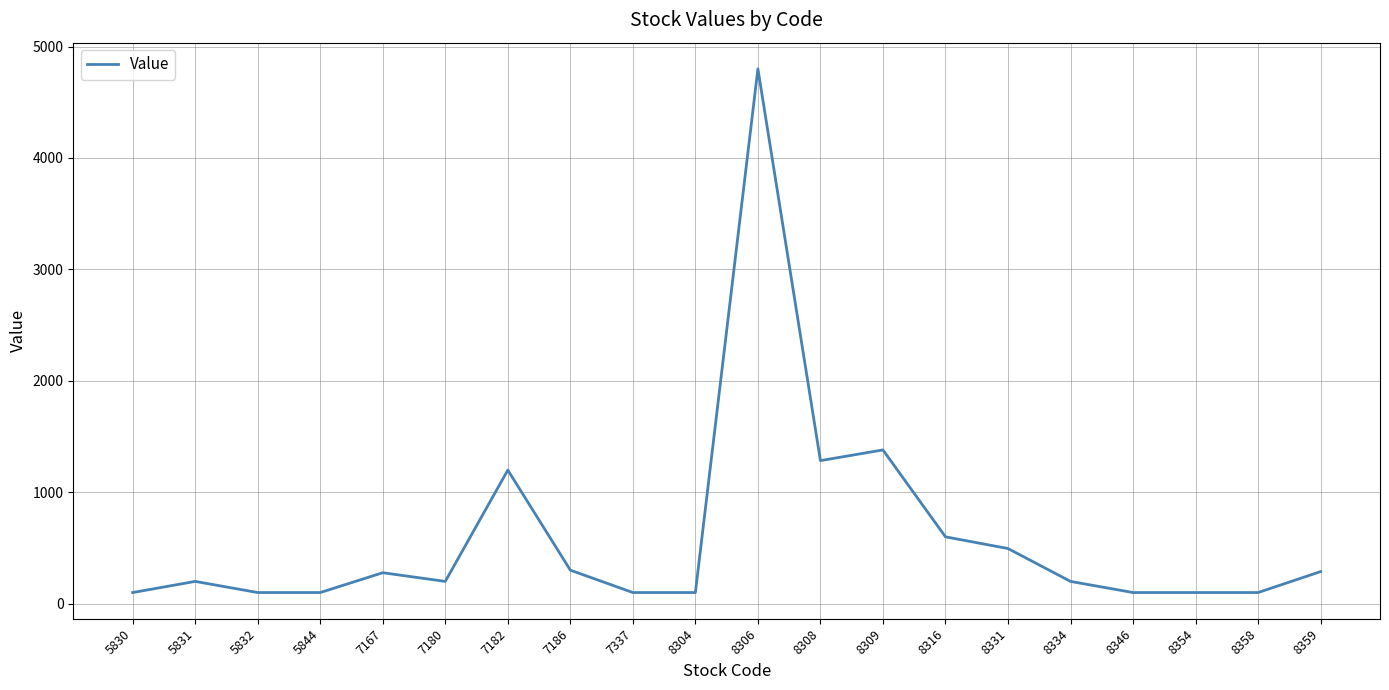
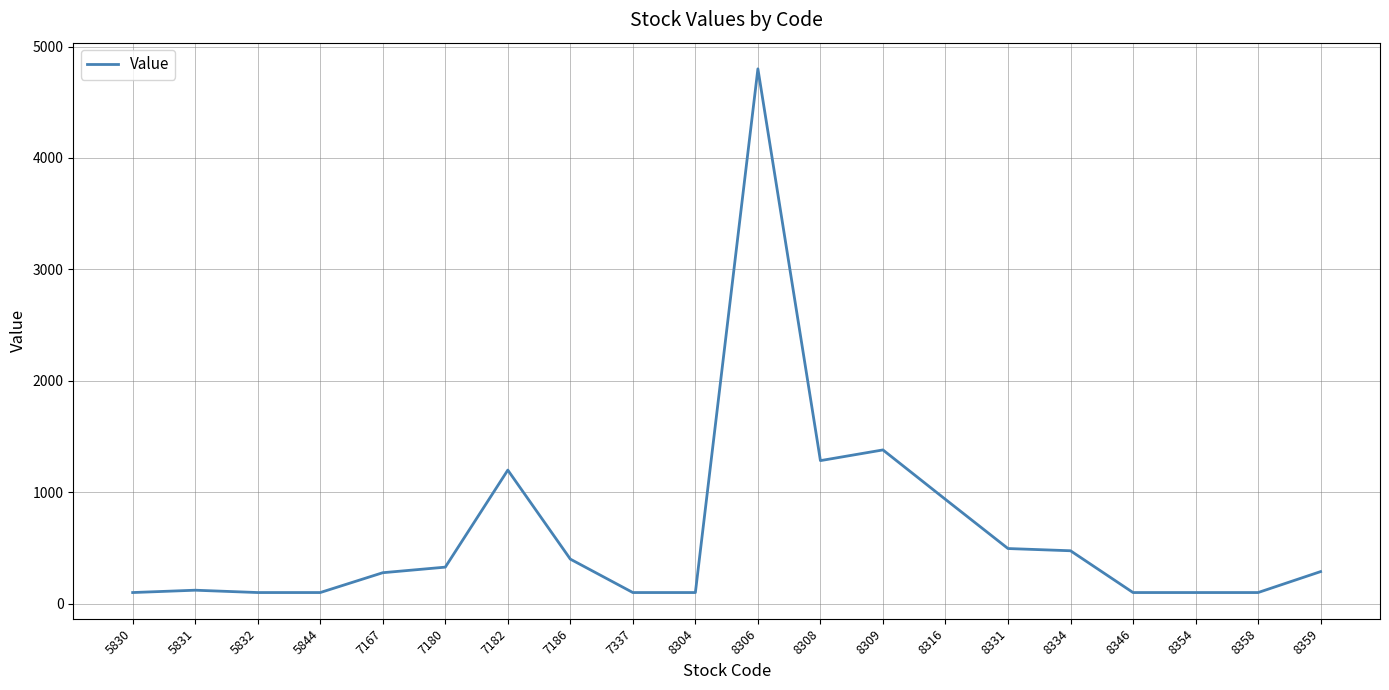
  {
    "5830": 100,
-   "5831": 200,
+   "5831": 120,
    "5832": 100,
    "5844": 100,
    "7167": 280,
-   "7180": 200,
+   "7180": 330,
    "7182": 1200,
-   "7186": 300,
+   "7186": 400,
    "7337": 100,
    "8304": 100,
    "8306": 4800,
    "8308": 1280,
    "8309": 1380,
-   "8316": 600,
+   "8316": 940,
    "8331": 500,
-   "8334": 200,
+   "8334": 480,
    "8346": 100,
    "8354": 100,
    "8358": 100,
    "8359": 290
  }
